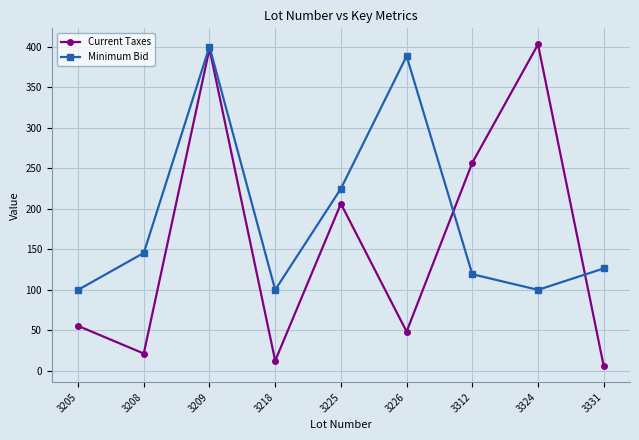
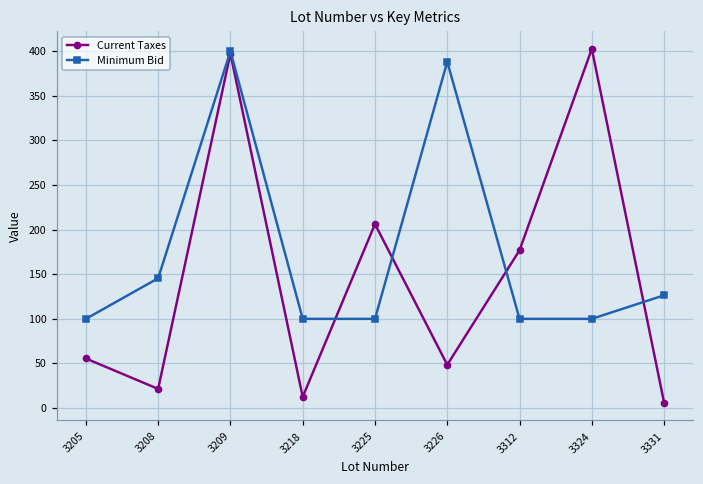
  {
    "Current Taxes": {
      "3205": 60,
      "3208": 20,
      "3218": 10,
      "3225": 210,
      "3226": 50,
-     "3312": 260,
+     "3312": 180,
      "3324": 400,
      "3331": 10
    },
    "Minimum Bid": {
      "3205": 100,
      "3208": 150,
      "3218": 100,
-     "3225": 220,
+     "3225": 100,
      "3226": 390,
-     "3312": 120,
+     "3312": 100,
      "3324": 100,
      "3331": 130
    }
  }
